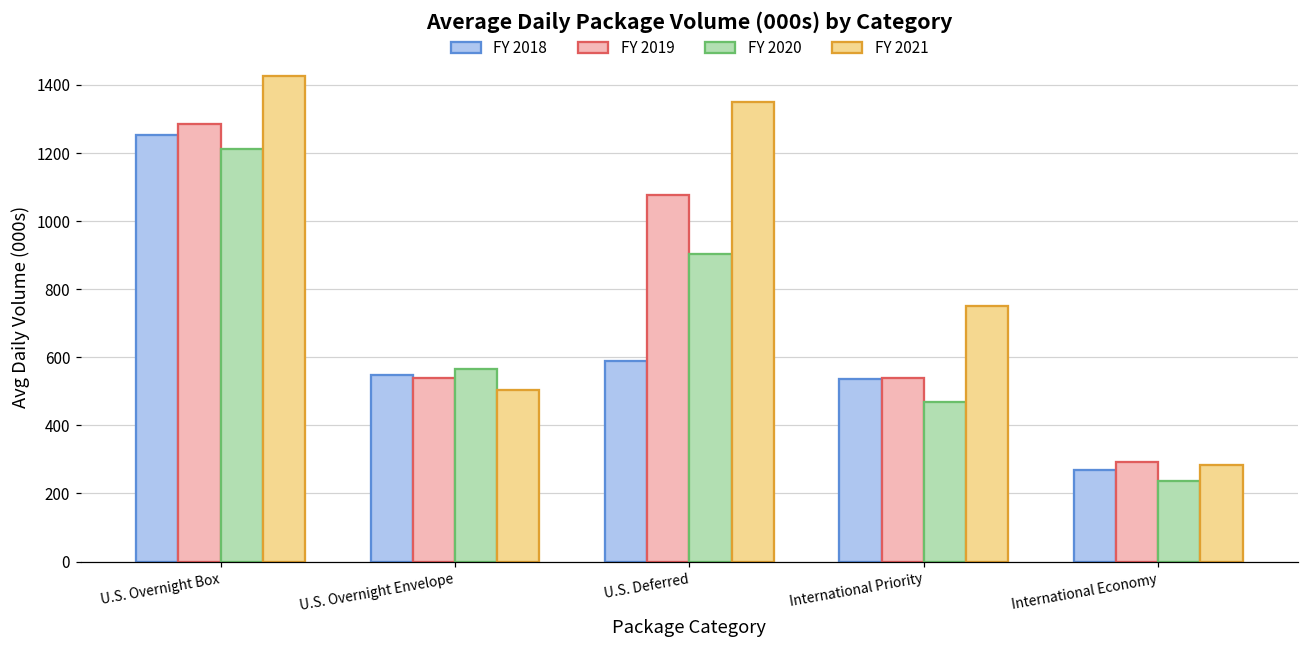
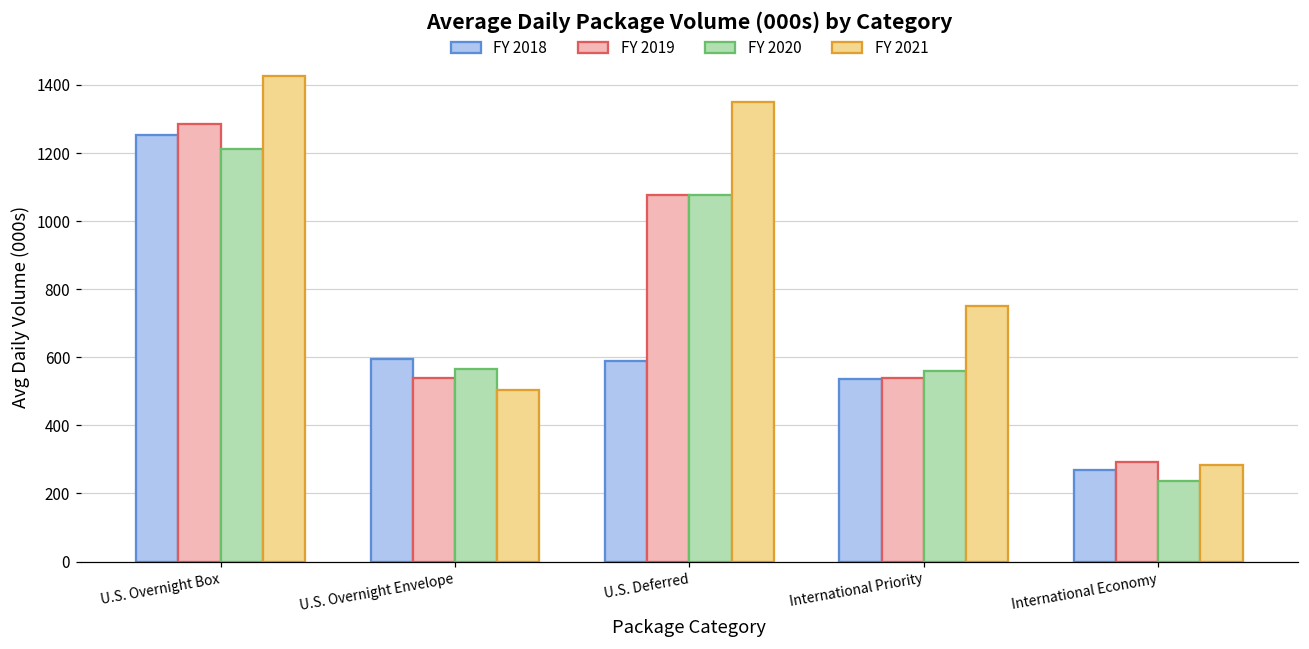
  {
    "FY 2018": {
      "U.S. Overnight Box": 1250,
-     "U.S. Overnight Envelope": 550,
+     "U.S. Overnight Envelope": 590,
      "U.S. Deferred": 590,
      "International Priority": 540,
      "International Economy": 270
    },
    "FY 2020": {
      "U.S. Overnight Box": 1210,
      "U.S. Overnight Envelope": 570,
-     "U.S. Deferred": 900,
-     "International Priority": 470,
+     "U.S. Deferred": 1080,
+     "International Priority": 560,
      "International Economy": 240
    }
  }
